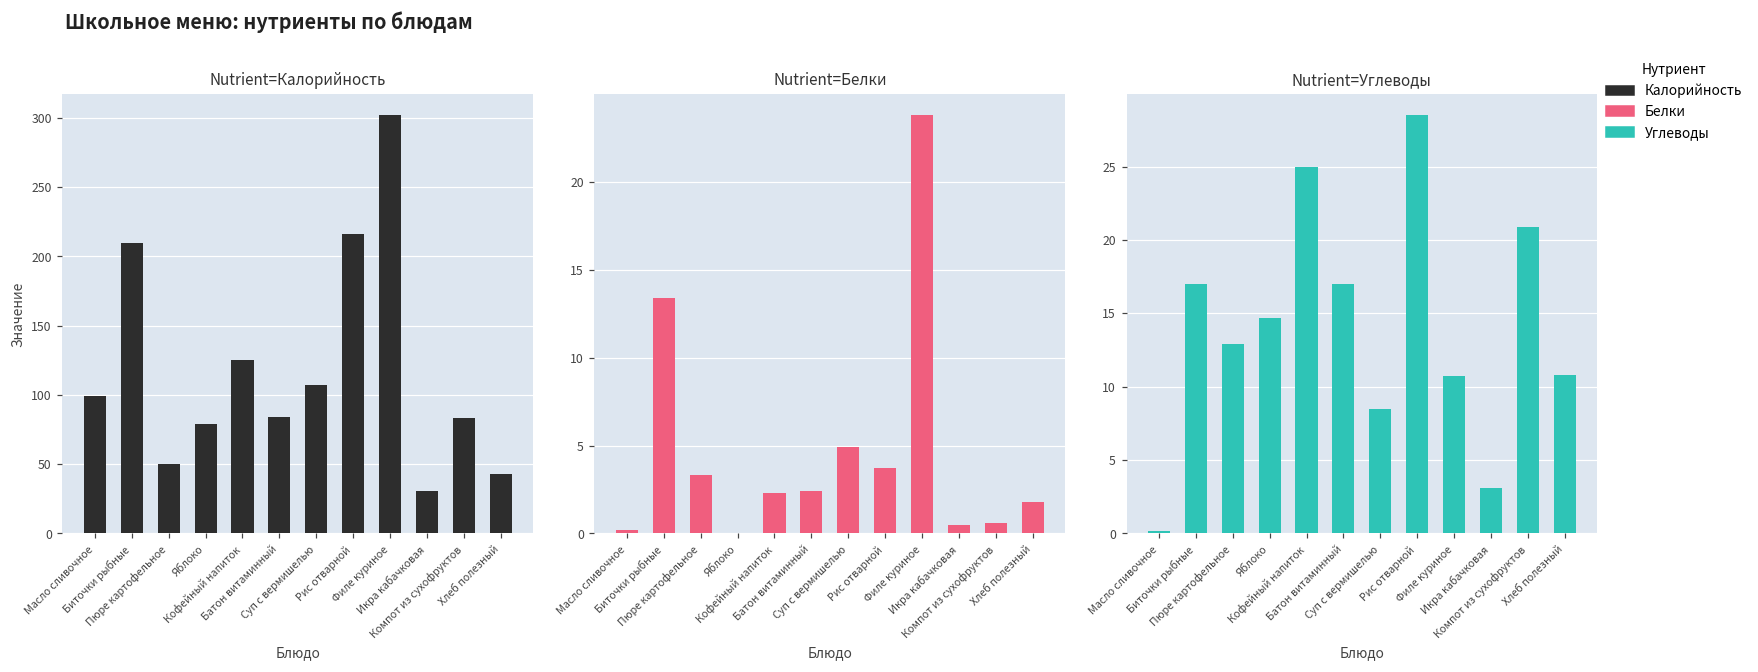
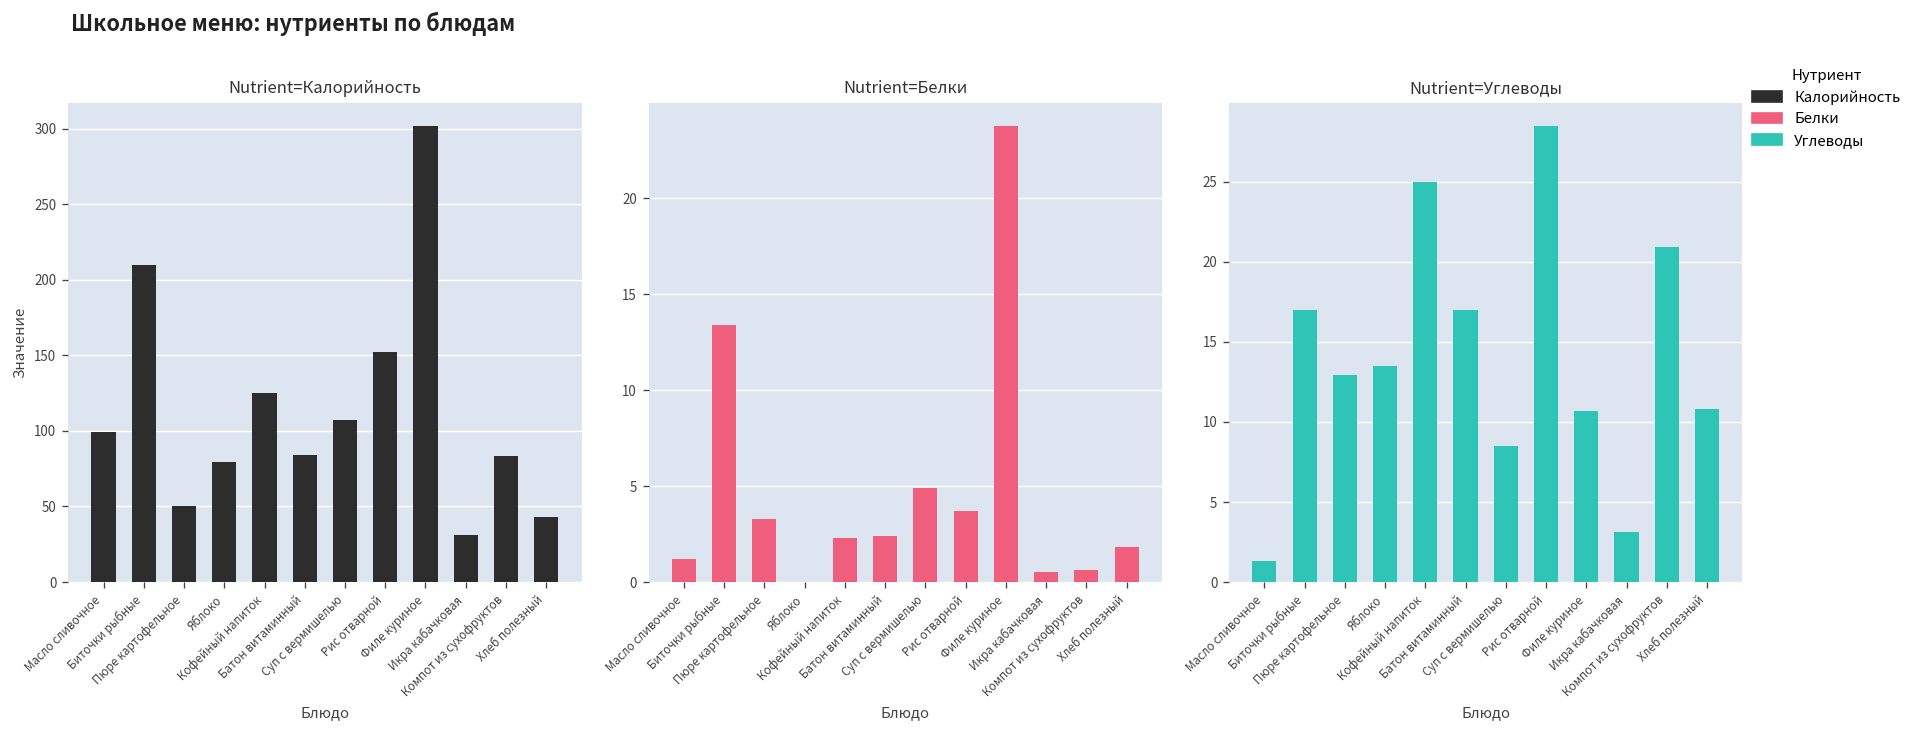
  {
    "Nutrient=Калорийность": {
      "Масло сливочное": 99,
      "Биточки рыбные": 210,
      "Пюре картофельное": 50,
      "Яблоко": 79,
      "Кофейный напиток": 125,
      "Батон витаминный": 84,
      "Суп с вермишелью": 107,
-     "Рис отварной": 216,
+     "Рис отварной": 152,
      "Филе куриное": 302,
      "Икра кабачковая": 31,
      "Компот из сухофруктов": 83,
      "Хлеб полезный": 43
    },
    "Nutrient=Белки": {
-     "Масло сливочное": 0.2,
+     "Масло сливочное": 1.2,
      "Биточки рыбные": 13.4,
      "Пюре картофельное": 3.3,
      "Яблоко": 0.0,
      "Кофейный напиток": 2.3,
      "Батон витаминный": 2.4,
      "Суп с вермишелью": 4.9,
      "Рис отварной": 3.7,
      "Филе куриное": 23.8,
      "Икра кабачковая": 0.5,
      "Компот из сухофруктов": 0.6,
      "Хлеб полезный": 1.8
    },
    "Nutrient=Углеводы": {
-     "Масло сливочное": 0.2,
+     "Масло сливочное": 1.3,
      "Биточки рыбные": 17.0,
      "Пюре картофельное": 12.9,
-     "Яблоко": 14.7,
+     "Яблоко": 13.5,
      "Кофейный напиток": 25.0,
      "Батон витаминный": 17.0,
      "Суп с вермишелью": 8.5,
      "Рис отварной": 28.5,
      "Филе куриное": 10.7,
      "Икра кабачковая": 3.1,
      "Компот из сухофруктов": 20.9,
      "Хлеб полезный": 10.8
    }
  }
